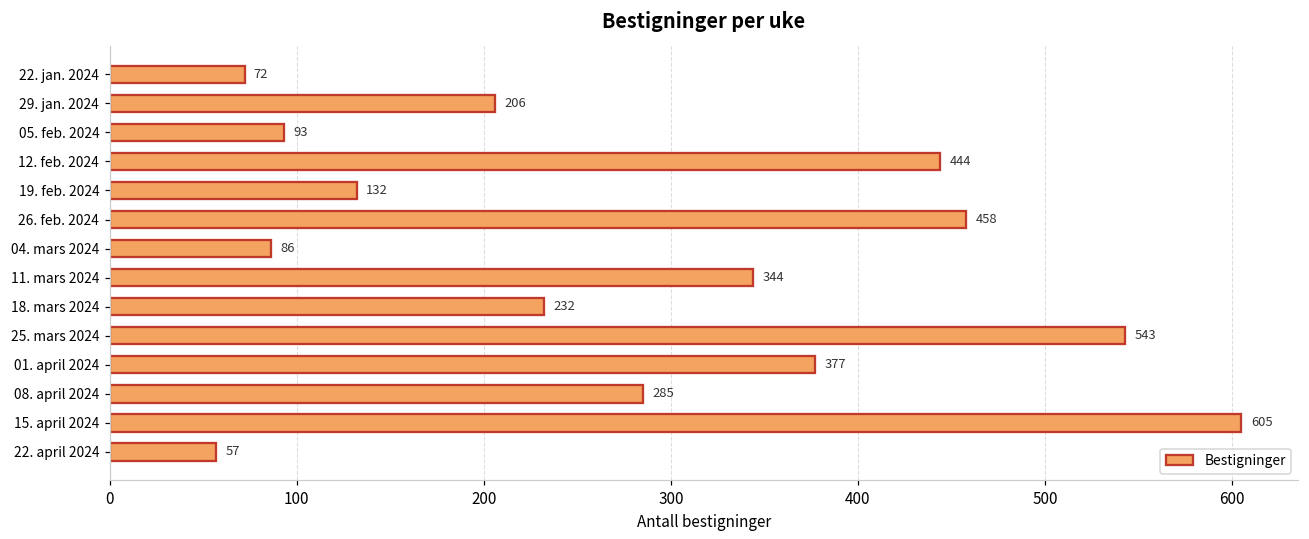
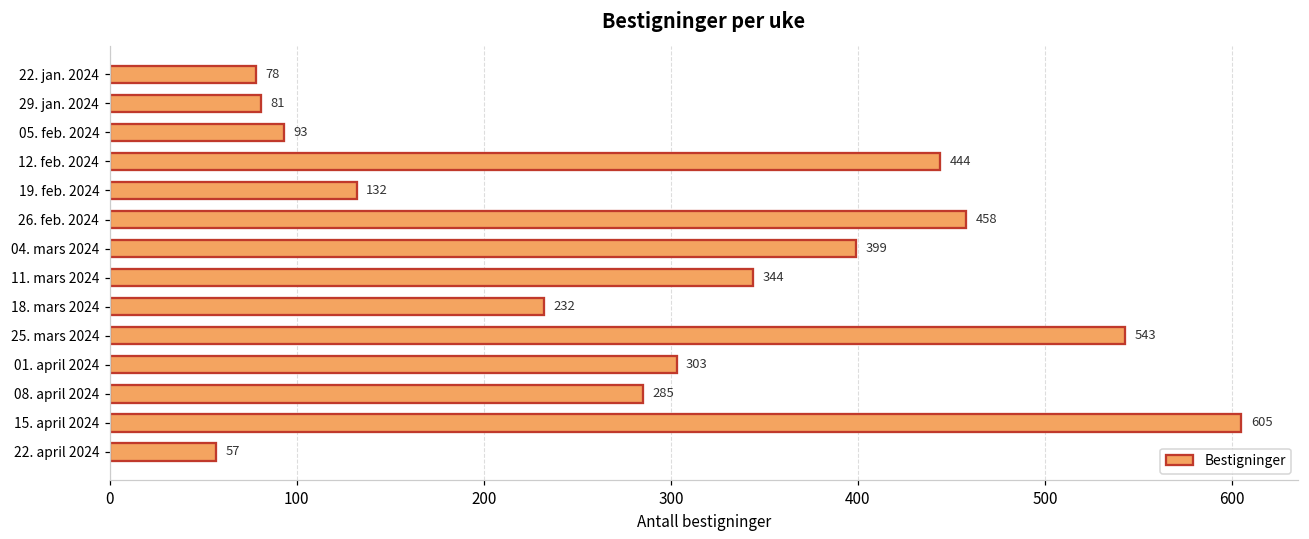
  {
-   "22. jan. 2024": 72,
-   "29. jan. 2024": 206,
+   "22. jan. 2024": 78,
+   "29. jan. 2024": 81,
    "05. feb. 2024": 93,
    "12. feb. 2024": 444,
    "19. feb. 2024": 132,
    "26. feb. 2024": 458,
-   "04. mars 2024": 86,
+   "04. mars 2024": 399,
    "11. mars 2024": 344,
    "18. mars 2024": 232,
    "25. mars 2024": 543,
-   "01. april 2024": 377,
+   "01. april 2024": 303,
    "08. april 2024": 285,
    "15. april 2024": 605,
    "22. april 2024": 57
  }
